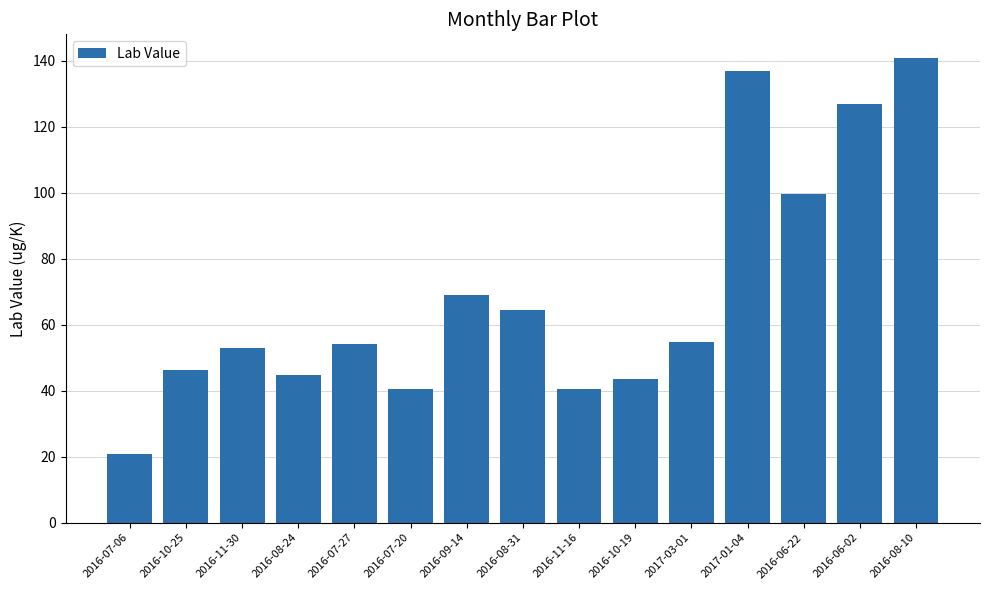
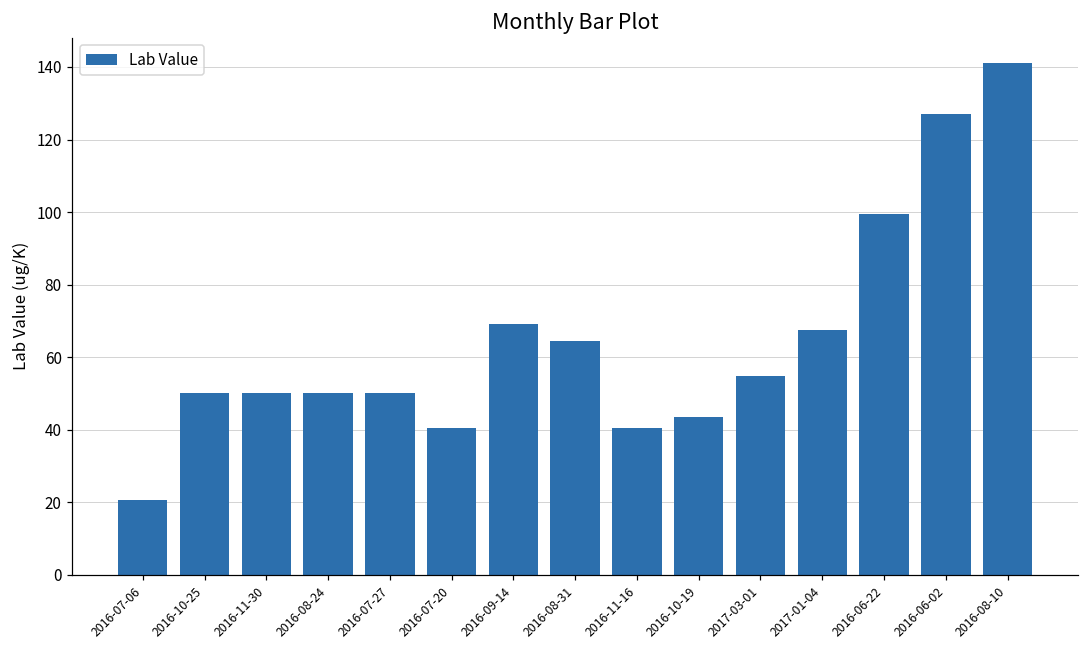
  {
    "2016-07-06": 21,
-   "2016-10-25": 46,
-   "2016-11-30": 53,
-   "2016-08-24": 45,
-   "2016-07-27": 54,
+   "2016-10-25": 50,
+   "2016-11-30": 50,
+   "2016-08-24": 50,
+   "2016-07-27": 50,
    "2016-07-20": 40,
    "2016-09-14": 69,
    "2016-08-31": 64,
    "2016-11-16": 41,
    "2016-10-19": 44,
    "2017-03-01": 55,
-   "2017-01-04": 137,
+   "2017-01-04": 68,
    "2016-06-22": 100,
    "2016-06-02": 127,
    "2016-08-10": 141
  }
